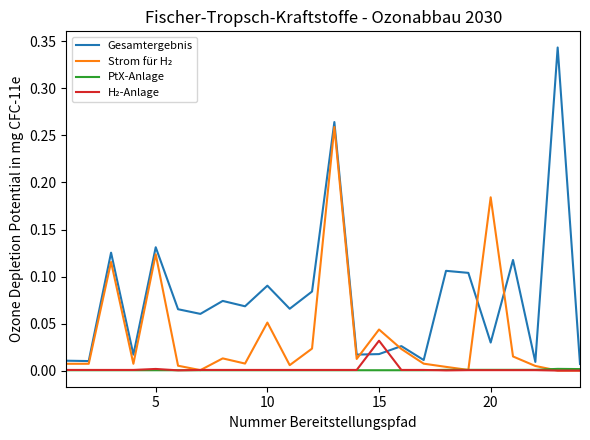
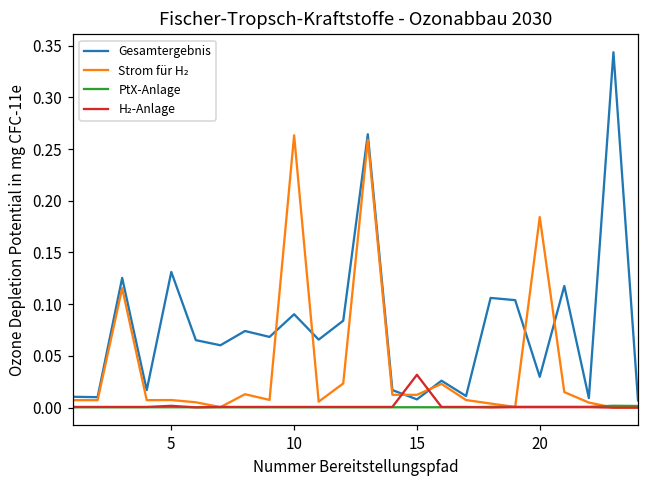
  {
    "Gesamtergebnis": {
      "5": 0.13,
      "10": 0.09,
-     "15": 0.02,
+     "15": 0.01,
      "20": 0.03
    },
    "Strom für H₂": {
-     "5": 0.12,
-     "10": 0.05,
-     "15": 0.04,
+     "5": 0.01,
+     "10": 0.26,
+     "15": 0.01,
      "20": 0.18
    },
    "PtX-Anlage": {
      "15": 0.00
    },
    "H₂-Anlage": {
      "15": 0.03
    }
  }
